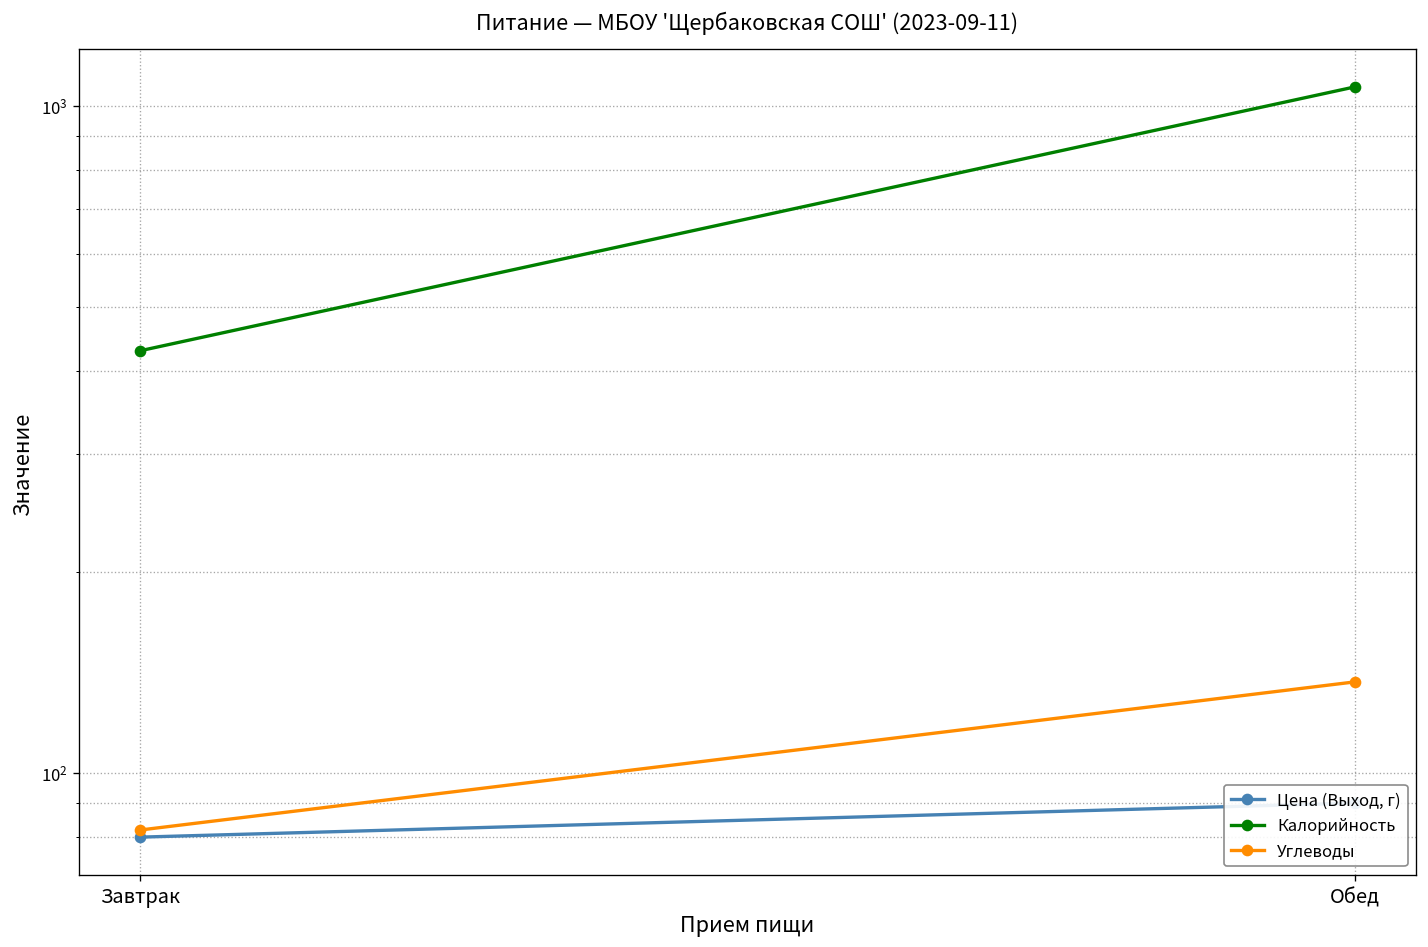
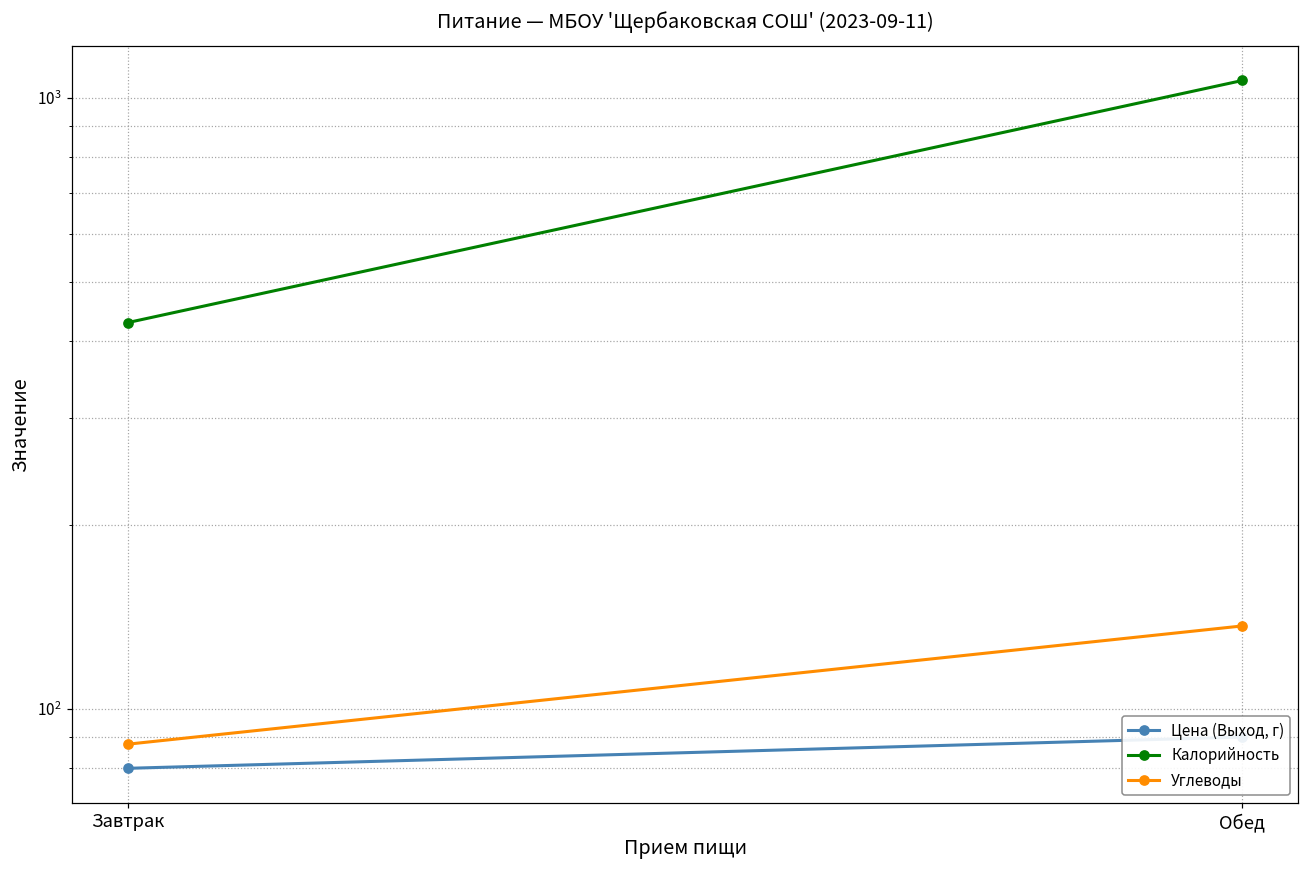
  {
    "Цена (Выход, г)": {
      "Завтрак": 80
    },
    "Калорийность": {
      "Завтрак": 430,
      "Обед": 1070
    },
    "Углеводы": {
-     "Завтрак": 82,
+     "Завтрак": 88,
      "Обед": 137
    }
  }
